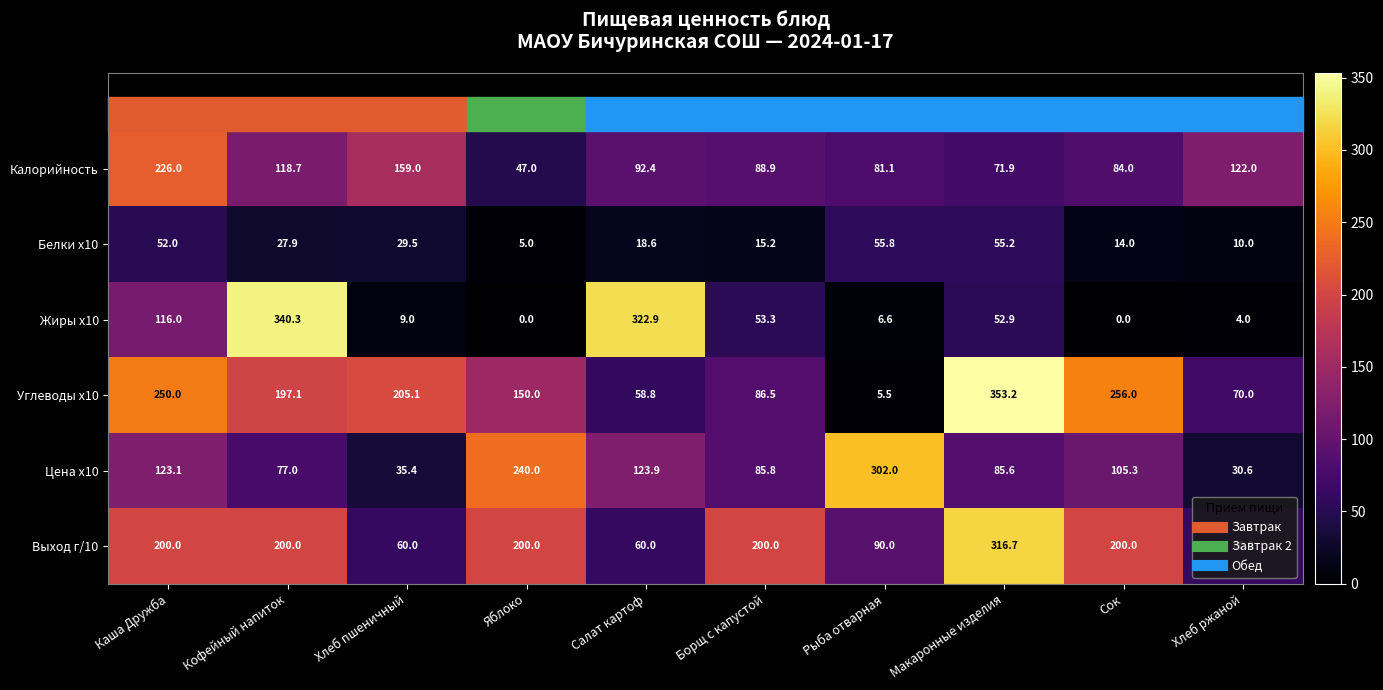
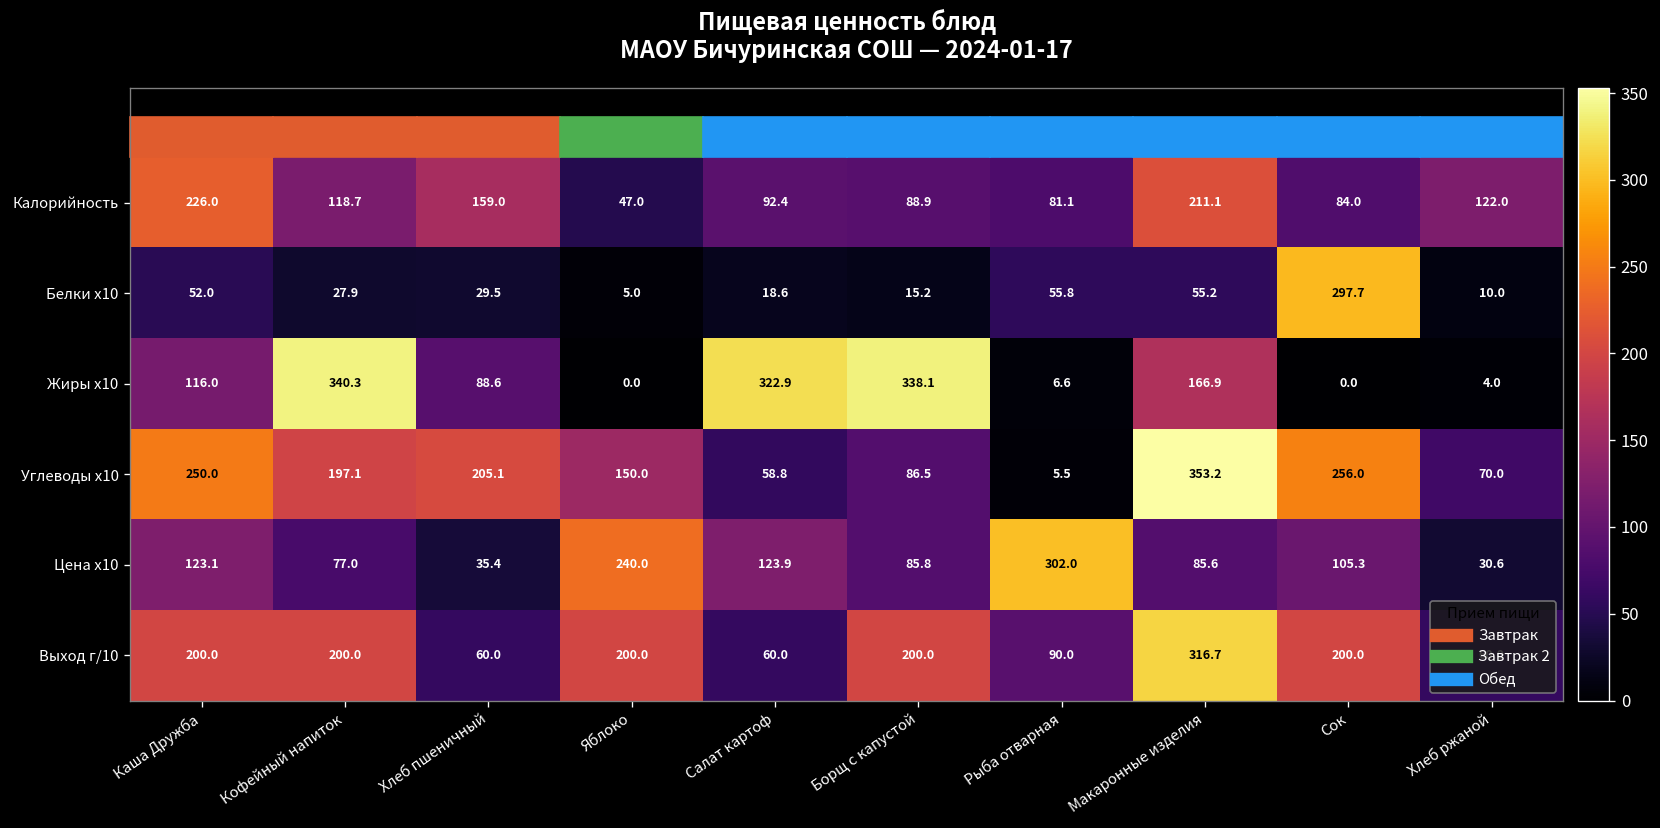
  {
    "Калорийность": {
      "Каша Дружба": 226.0,
      "Кофейный напиток": 118.7,
      "Хлеб пшеничный": 159.0,
      "Яблоко": 47.0,
      "Салат картоф": 92.4,
      "Борщ с капустой": 88.9,
      "Рыба отварная": 81.1,
-     "Макаронные изделия": 71.9,
+     "Макаронные изделия": 211.1,
      "Сок": 84.0,
      "Хлеб ржаной": 122.0
    },
    "Белки x10": {
      "Каша Дружба": 52.0,
      "Кофейный напиток": 27.9,
      "Хлеб пшеничный": 29.5,
      "Яблоко": 5.0,
      "Салат картоф": 18.6,
      "Борщ с капустой": 15.2,
      "Рыба отварная": 55.8,
      "Макаронные изделия": 55.2,
-     "Сок": 14.0,
+     "Сок": 297.7,
      "Хлеб ржаной": 10.0
    },
    "Жиры x10": {
      "Каша Дружба": 116.0,
      "Кофейный напиток": 340.3,
-     "Хлеб пшеничный": 9.0,
+     "Хлеб пшеничный": 88.6,
      "Яблоко": 0.0,
      "Салат картоф": 322.9,
-     "Борщ с капустой": 53.3,
+     "Борщ с капустой": 338.1,
      "Рыба отварная": 6.6,
-     "Макаронные изделия": 52.9,
+     "Макаронные изделия": 166.9,
      "Сок": 0.0,
      "Хлеб ржаной": 4.0
    },
    "Углеводы x10": {
      "Каша Дружба": 250.0,
      "Кофейный напиток": 197.1,
      "Хлеб пшеничный": 205.1,
      "Яблоко": 150.0,
      "Салат картоф": 58.8,
      "Борщ с капустой": 86.5,
      "Рыба отварная": 5.5,
      "Макаронные изделия": 353.2,
      "Сок": 256.0,
      "Хлеб ржаной": 70.0
    },
    "Цена x10": {
      "Каша Дружба": 123.1,
      "Кофейный напиток": 77.0,
      "Хлеб пшеничный": 35.4,
      "Яблоко": 240.0,
      "Салат картоф": 123.9,
      "Борщ с капустой": 85.8,
      "Рыба отварная": 302.0,
      "Макаронные изделия": 85.6,
      "Сок": 105.3,
      "Хлеб ржаной": 30.6
    },
    "Выход г/10": {
      "Каша Дружба": 200.0,
      "Кофейный напиток": 200.0,
      "Хлеб пшеничный": 60.0,
      "Яблоко": 200.0,
      "Салат картоф": 60.0,
      "Борщ с капустой": 200.0,
      "Рыба отварная": 90.0,
      "Макаронные изделия": 316.7,
      "Сок": 200.0
    }
  }
